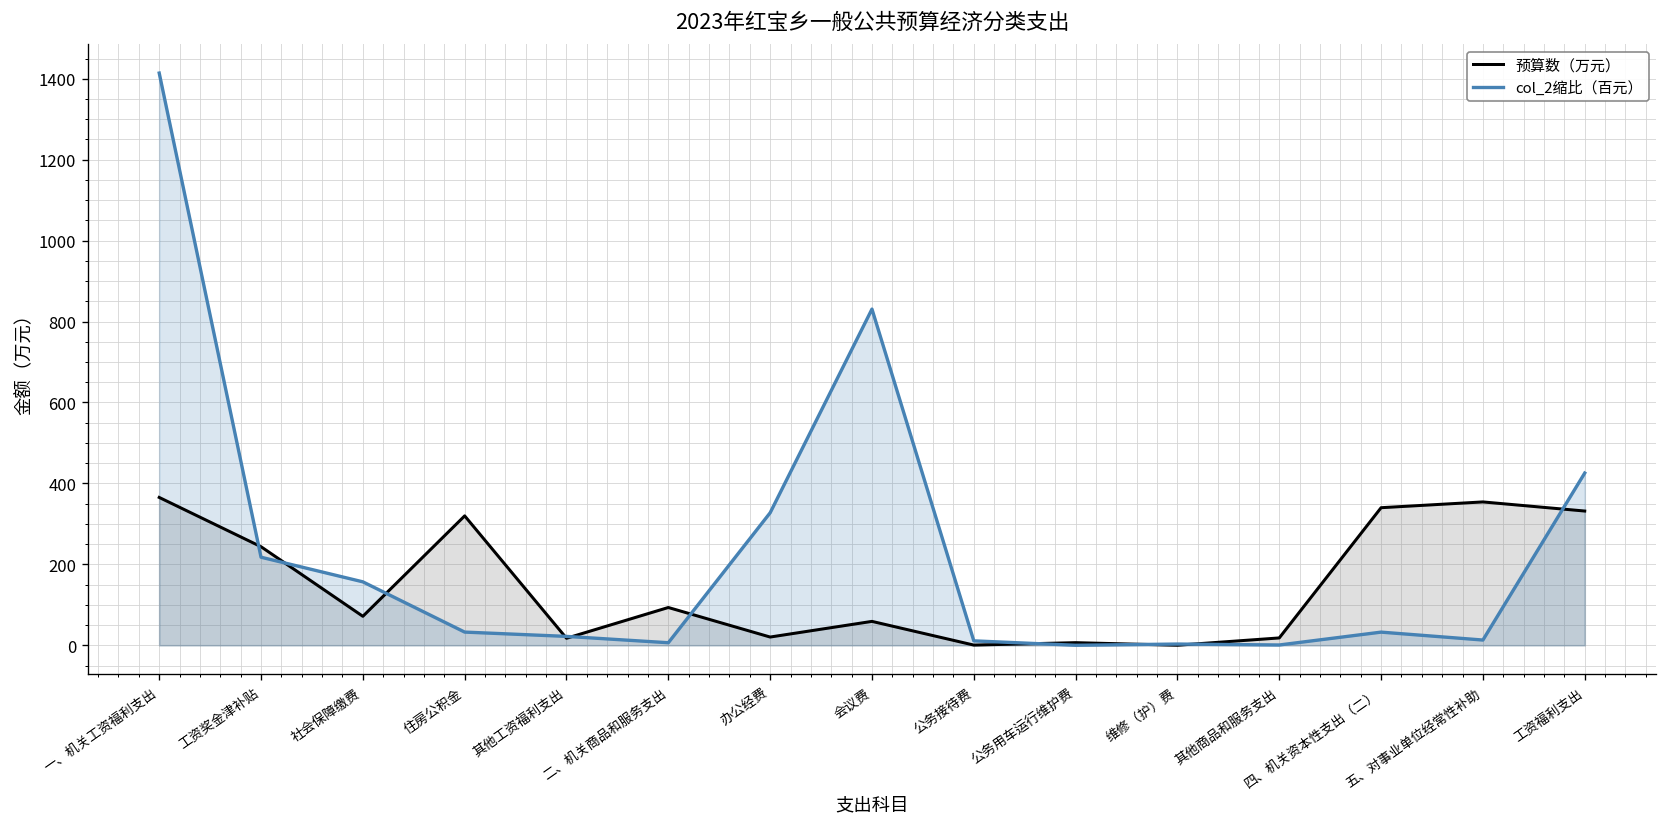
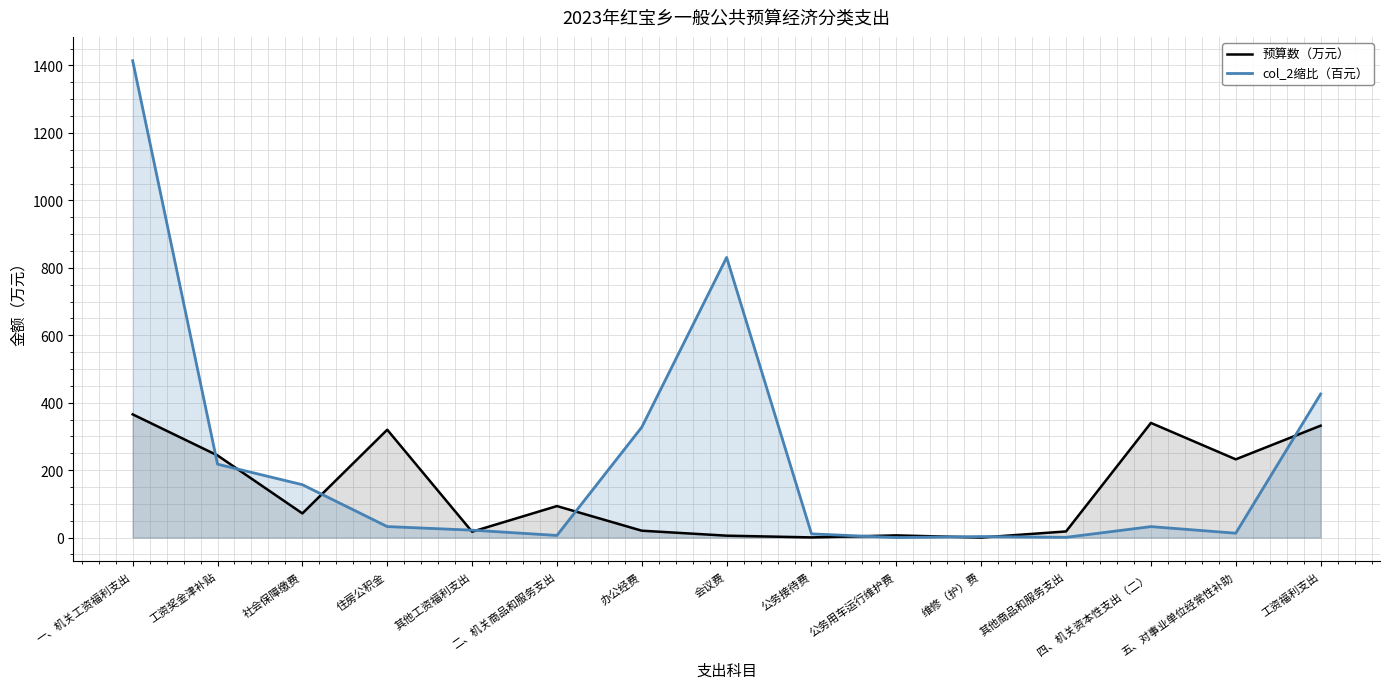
  {
    "预算数（万元）": {
      "一、机关工资福利支出": 370,
      "工资奖金津补贴": 240,
      "社会保障缴费": 70,
      "住房公积金": 320,
      "二、机关商品和服务支出": 90,
      "办公经费": 20,
-     "会议费": 60,
+     "会议费": 10,
      "公务接待费": 0,
      "其他商品和服务支出": 20,
      "四、机关资本性支出（二）": 340,
-     "五、对事业单位经常性补助": 350,
+     "五、对事业单位经常性补助": 230,
      "工资福利支出": 330
    },
    "col_2缩比（百元）": {
      "一、机关工资福利支出": 1410,
      "工资奖金津补贴": 220,
      "社会保障缴费": 160,
      "住房公积金": 30,
      "二、机关商品和服务支出": 10,
      "办公经费": 330,
      "会议费": 830,
      "公务接待费": 10,
      "其他商品和服务支出": 0,
      "四、机关资本性支出（二）": 30,
      "五、对事业单位经常性补助": 10,
      "工资福利支出": 430
    }
  }
